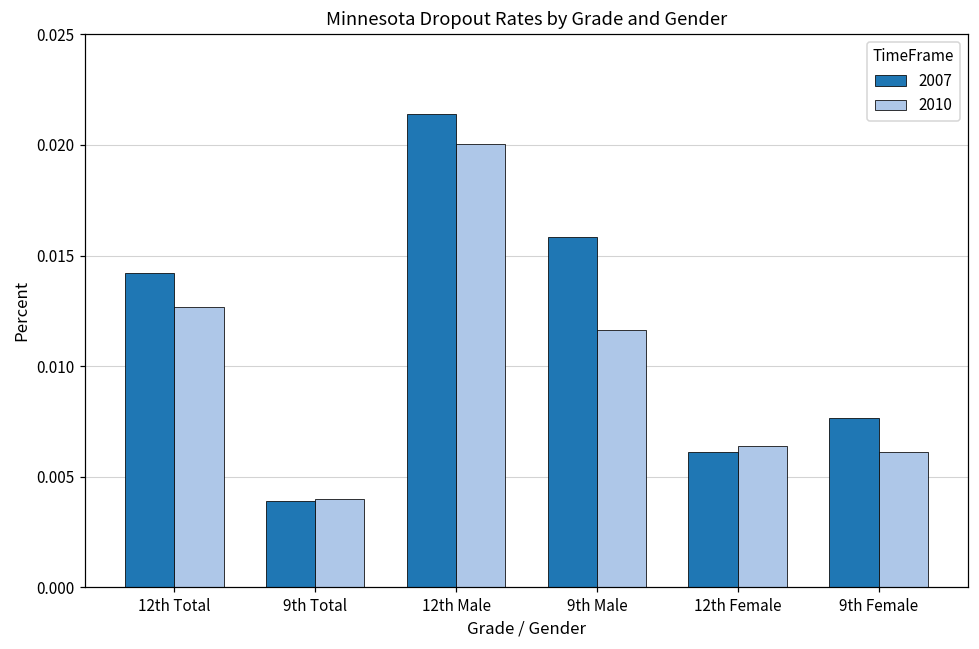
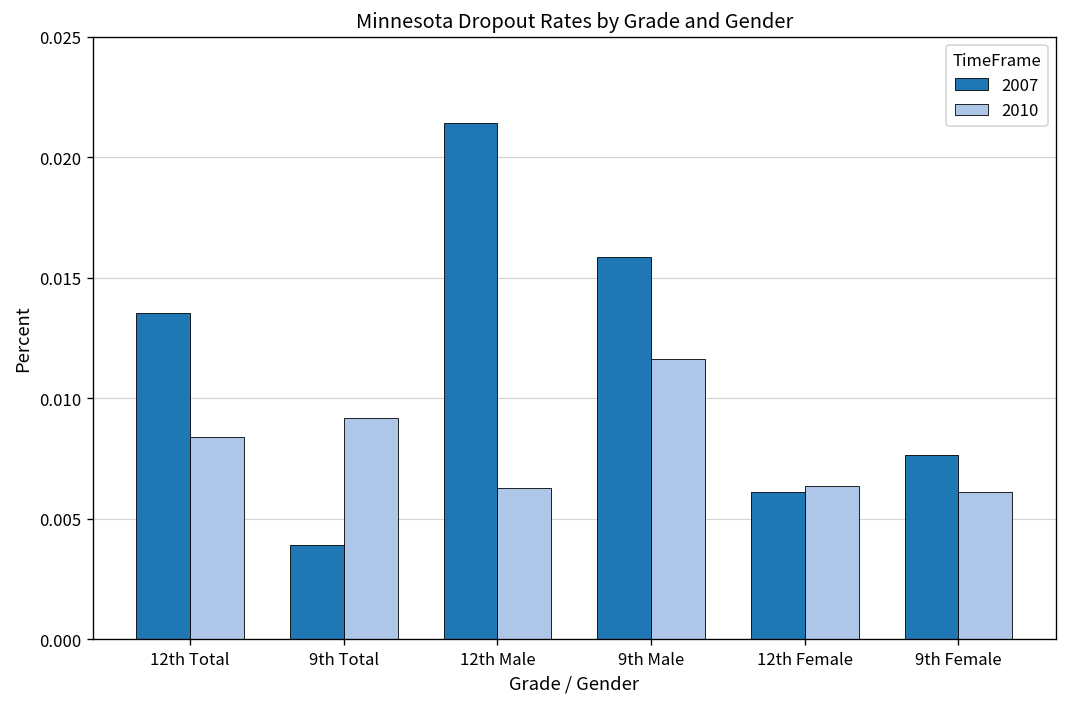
  {
    "2007": {
-     "12th Total": 0.0142,
+     "12th Total": 0.0135,
      "9th Total": 0.0039,
      "12th Male": 0.0214,
      "9th Male": 0.0159,
      "12th Female": 0.0061,
      "9th Female": 0.0076
    },
    "2010": {
-     "12th Total": 0.0127,
-     "9th Total": 0.0040,
-     "12th Male": 0.0200,
+     "12th Total": 0.0084,
+     "9th Total": 0.0092,
+     "12th Male": 0.0063,
      "9th Male": 0.0116,
      "12th Female": 0.0064,
      "9th Female": 0.0061
    }
  }
